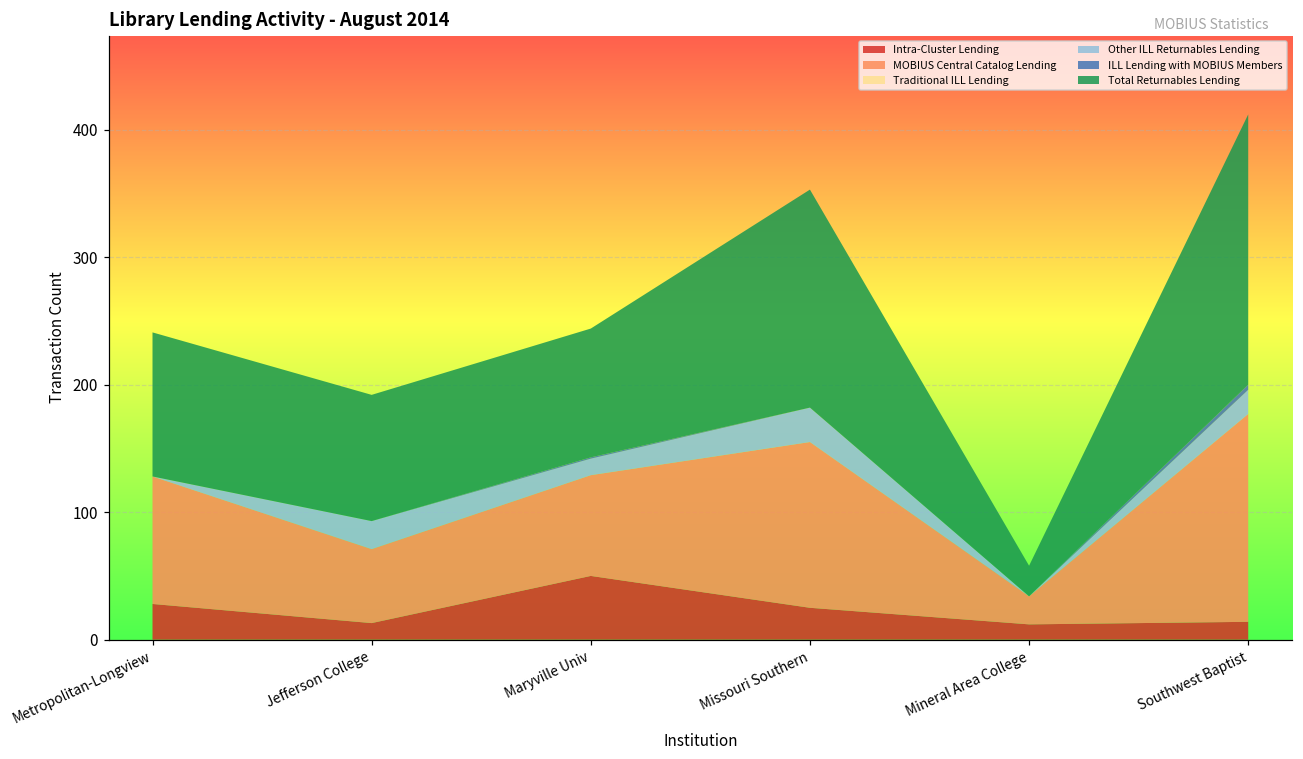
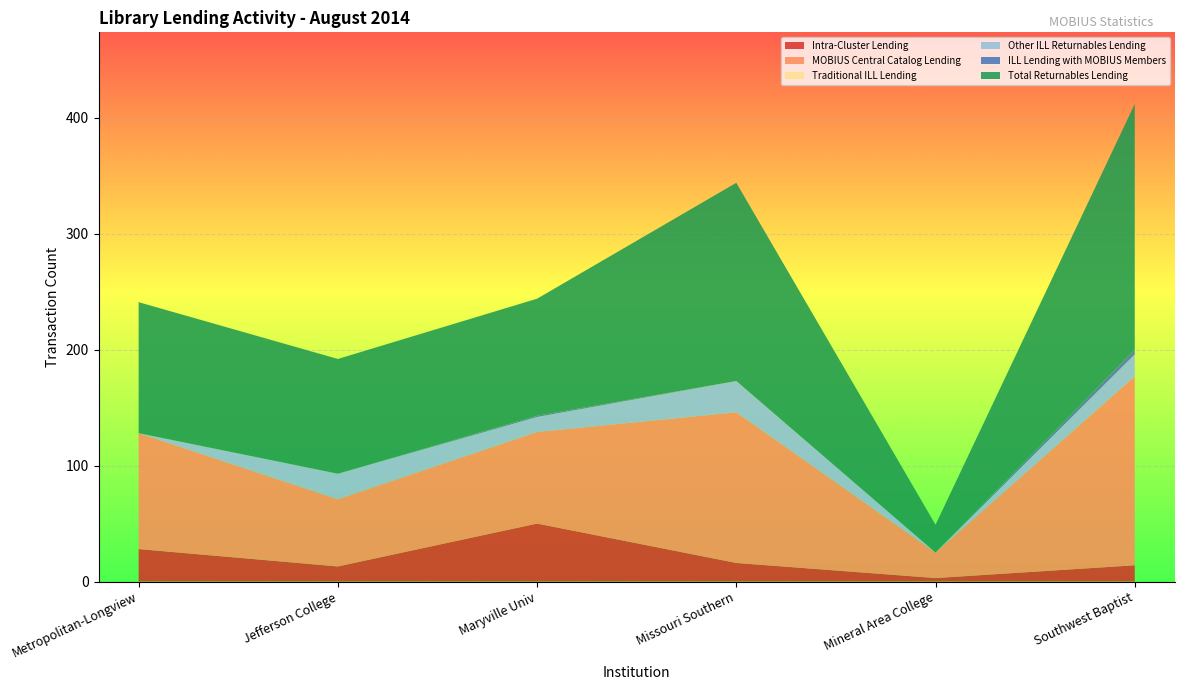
  {
    "Intra-Cluster Lending": {
      "Metropolitan-Longview": 28,
      "Jefferson College": 13,
      "Maryville Univ": 50,
-     "Missouri Southern": 25,
-     "Mineral Area College": 12,
+     "Missouri Southern": 16,
+     "Mineral Area College": 3,
      "Southwest Baptist": 14
    },
    "Other ILL Returnables Lending": {
      "Southwest Baptist": 19
    },
    "ILL Lending with MOBIUS Members": {
      "Southwest Baptist": 4
    },
    "Total Returnables Lending": {
      "Metropolitan-Longview": 113,
      "Jefferson College": 99,
      "Maryville Univ": 101,
      "Missouri Southern": 171,
      "Mineral Area College": 24,
      "Southwest Baptist": 212
    }
  }
